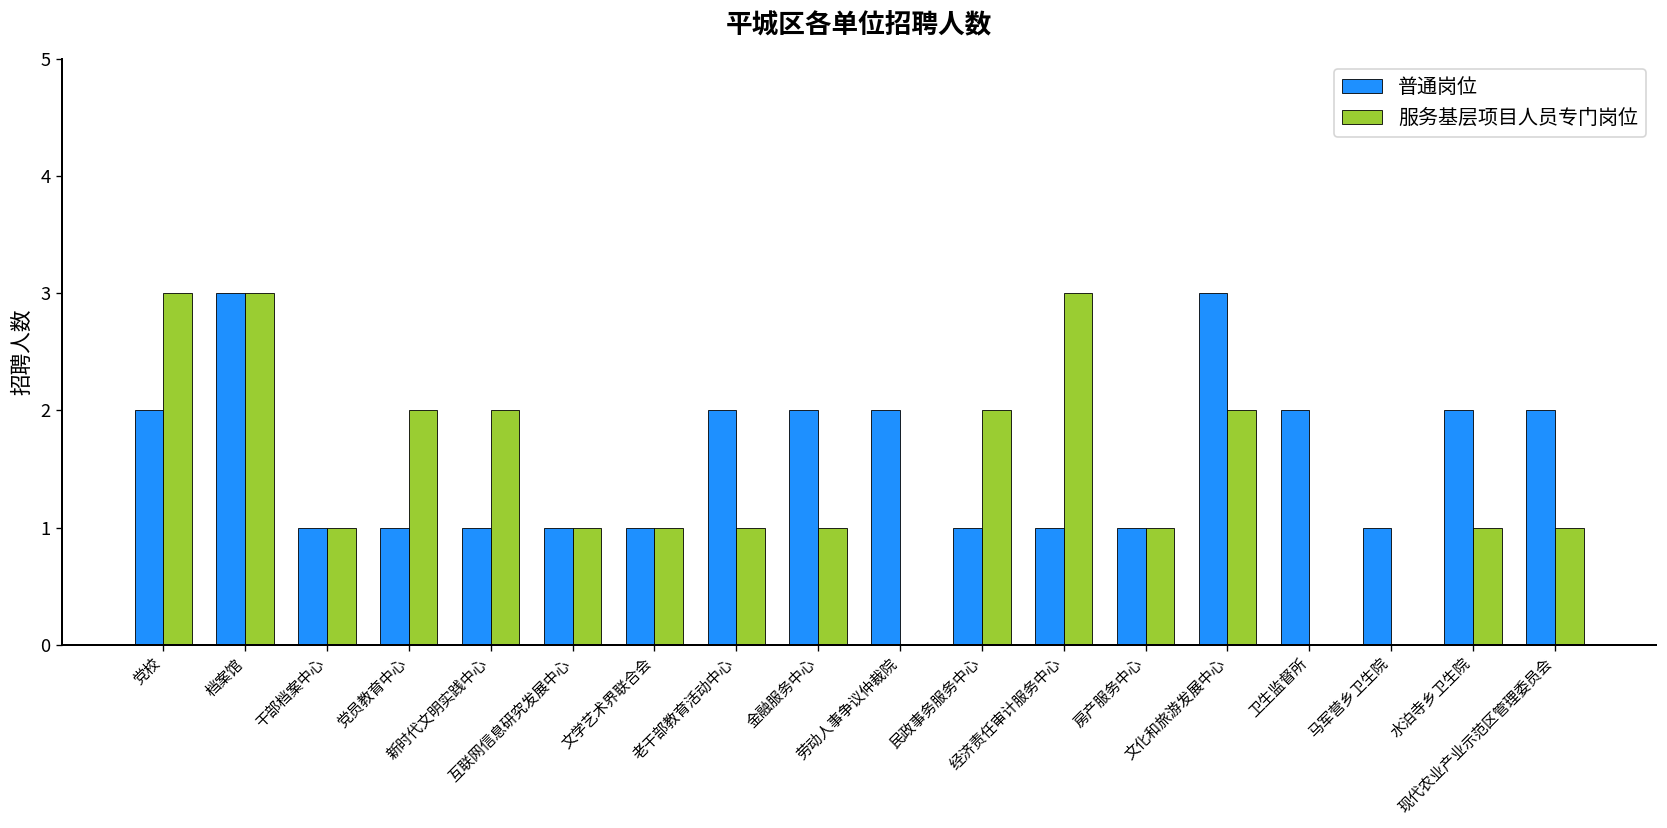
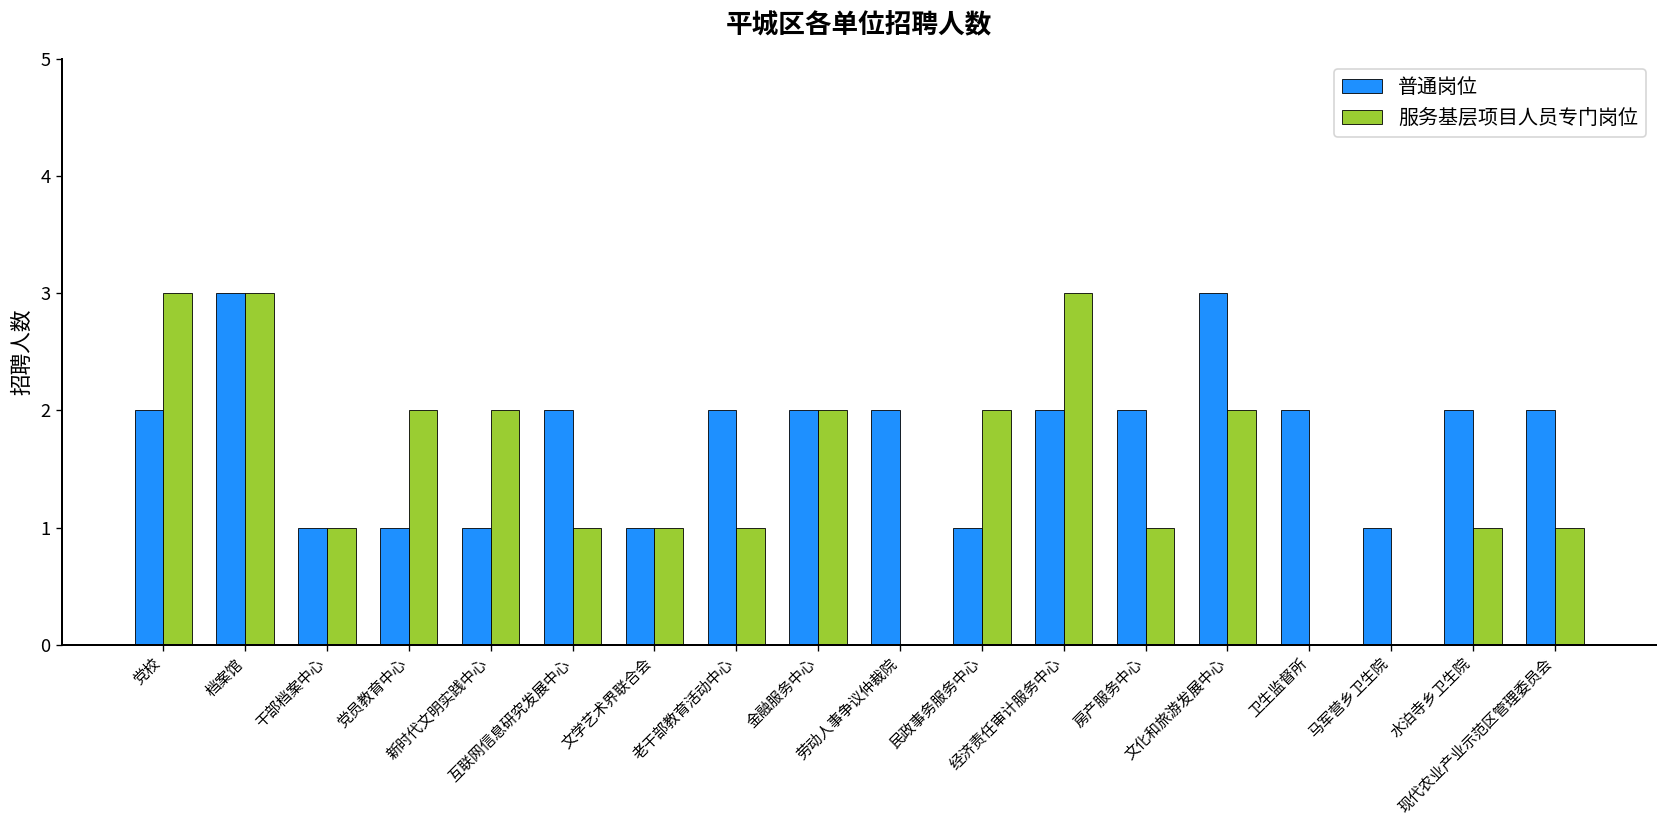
  {
    "普通岗位": {
      "党校": 2,
      "档案馆": 3,
      "干部档案中心": 1,
      "党员教育中心": 1,
      "新时代文明实践中心": 1,
-     "互联网信息研究发展中心": 1,
+     "互联网信息研究发展中心": 2,
      "文学艺术界联合会": 1,
      "老干部教育活动中心": 2,
      "金融服务中心": 2,
      "劳动人事争议仲裁院": 2,
      "民政事务服务中心": 1,
-     "经济责任审计服务中心": 1,
-     "房产服务中心": 1,
+     "经济责任审计服务中心": 2,
+     "房产服务中心": 2,
      "文化和旅游发展中心": 3,
      "卫生监督所": 2,
      "马军营乡卫生院": 1,
      "水泊寺乡卫生院": 2,
      "现代农业产业示范区管理委员会": 2
    },
    "服务基层项目人员专门岗位": {
      "党校": 3,
      "档案馆": 3,
      "干部档案中心": 1,
      "党员教育中心": 2,
      "新时代文明实践中心": 2,
      "互联网信息研究发展中心": 1,
      "文学艺术界联合会": 1,
      "老干部教育活动中心": 1,
-     "金融服务中心": 1,
+     "金融服务中心": 2,
      "劳动人事争议仲裁院": 0,
      "民政事务服务中心": 2,
      "经济责任审计服务中心": 3,
      "房产服务中心": 1,
      "文化和旅游发展中心": 2,
      "卫生监督所": 0,
      "马军营乡卫生院": 0,
      "水泊寺乡卫生院": 1,
      "现代农业产业示范区管理委员会": 1
    }
  }
